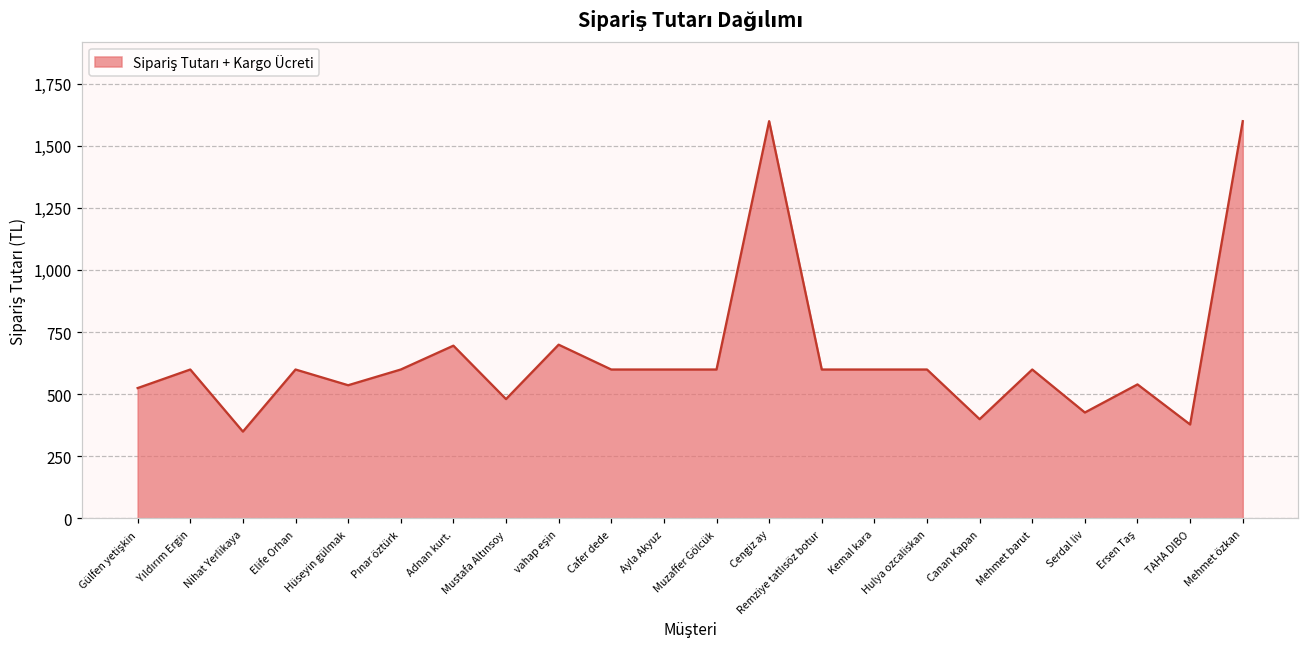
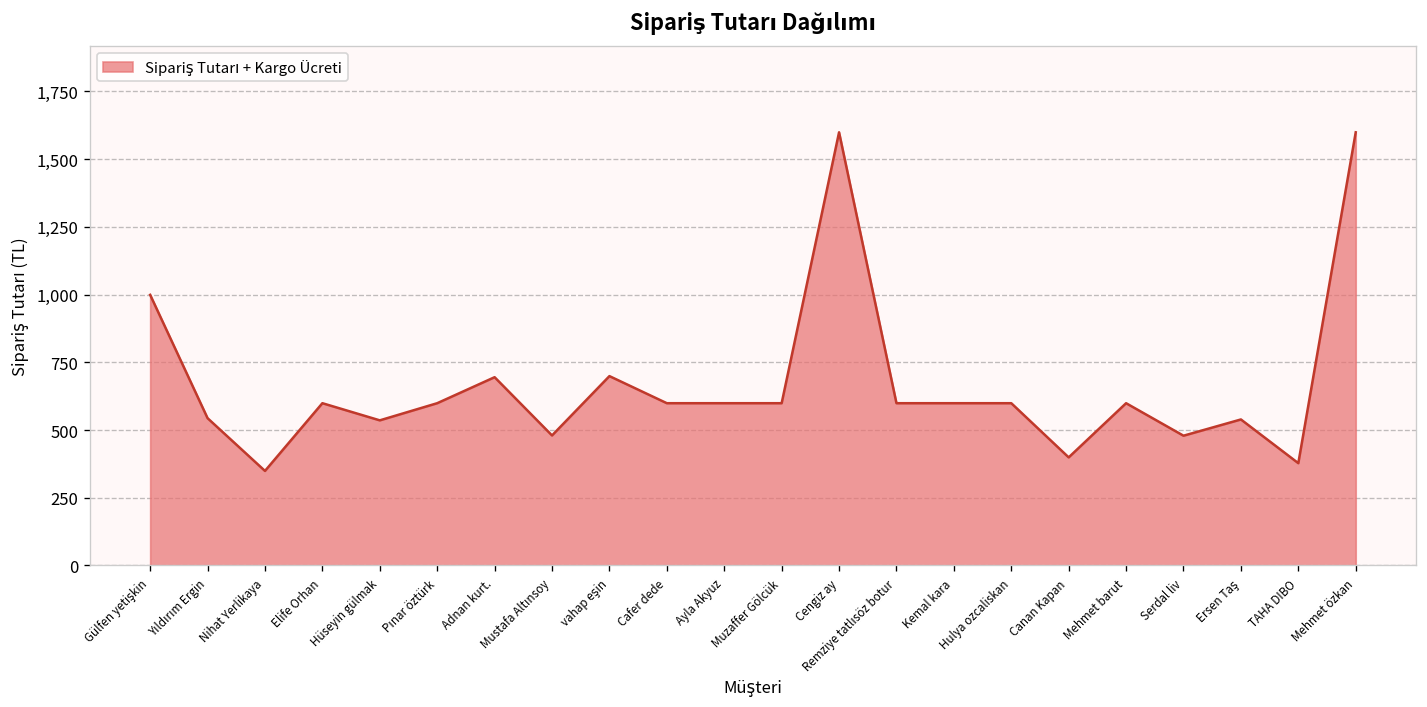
  {
-   "Gülfen yetişkin": "520",
-   "Yıldırım Ergin": "600",
+   "Gülfen yetişkin": "1,000",
+   "Yıldırım Ergin": "540",
    "Nihat Yerlikaya": "350",
    "Elife Orhan": "600",
    "Hüseyin gülmak": "540",
    "Pınar öztürk": "600",
    "Adnan kurt.": "700",
    "Mustafa Altınsoy": "480",
    "vahap eşin": "700",
    "Cafer dede": "600",
    "Ayla Akyuz": "600",
    "Muzaffer Gölcük": "600",
    "Cengiz ay": "1,600",
    "Remziye tatlısöz botur": "600",
    "Kemal kara": "600",
    "Hulya ozcaliskan": "600",
    "Canan Kapan": "400",
    "Mehmet barut": "600",
-   "Serdal liv": "430",
+   "Serdal liv": "480",
    "Ersen Taş": "540",
    "TAHA DIBO": "380",
    "Mehmet özkan": "1,600"
  }
